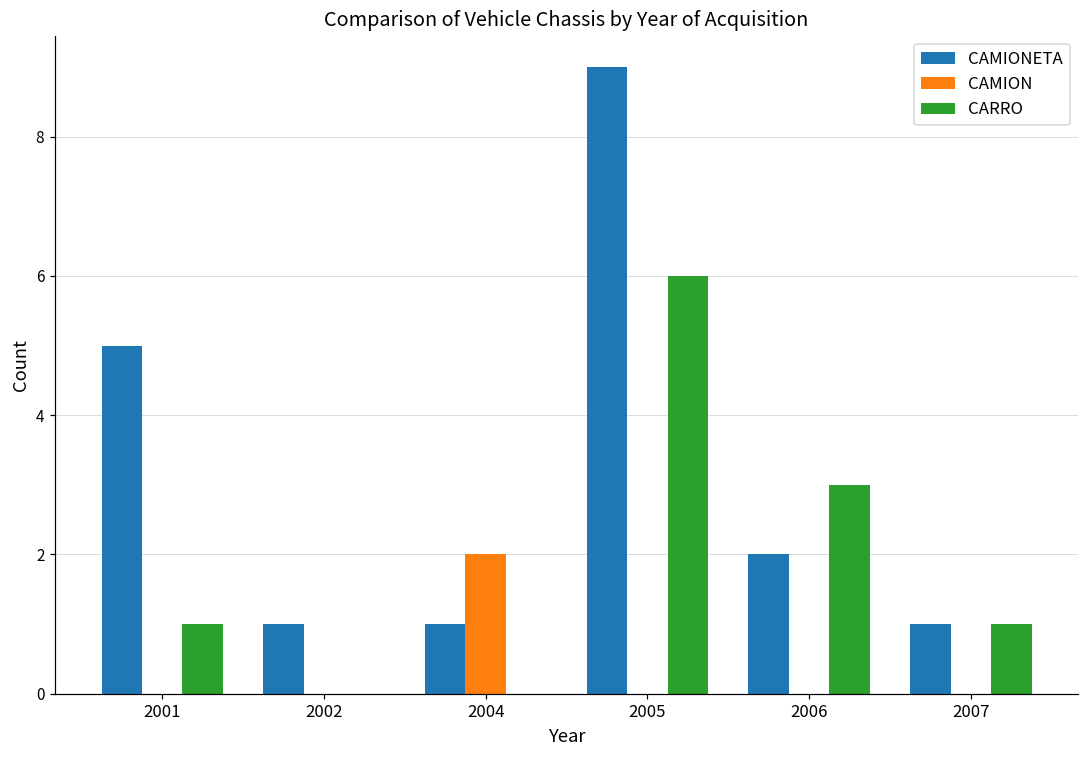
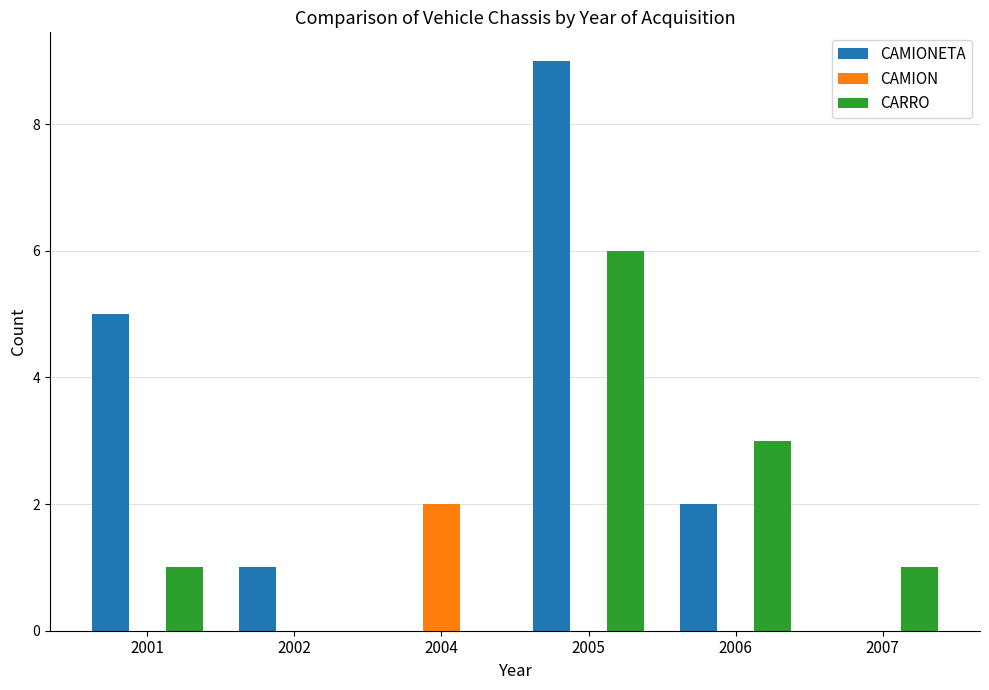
  {
    "CAMIONETA": {
      "2001": 5,
      "2002": 1,
-     "2004": 1,
+     "2004": 0,
      "2005": 9,
      "2006": 2,
-     "2007": 1
+     "2007": 0
    },
    "CAMION": {
      "2001": 0,
      "2002": 0,
      "2004": 2,
      "2005": 0,
      "2006": 0,
      "2007": 0
    },
    "CARRO": {
      "2001": 1,
      "2002": 0,
      "2004": 0,
      "2005": 6,
      "2006": 3,
      "2007": 1
    }
  }
